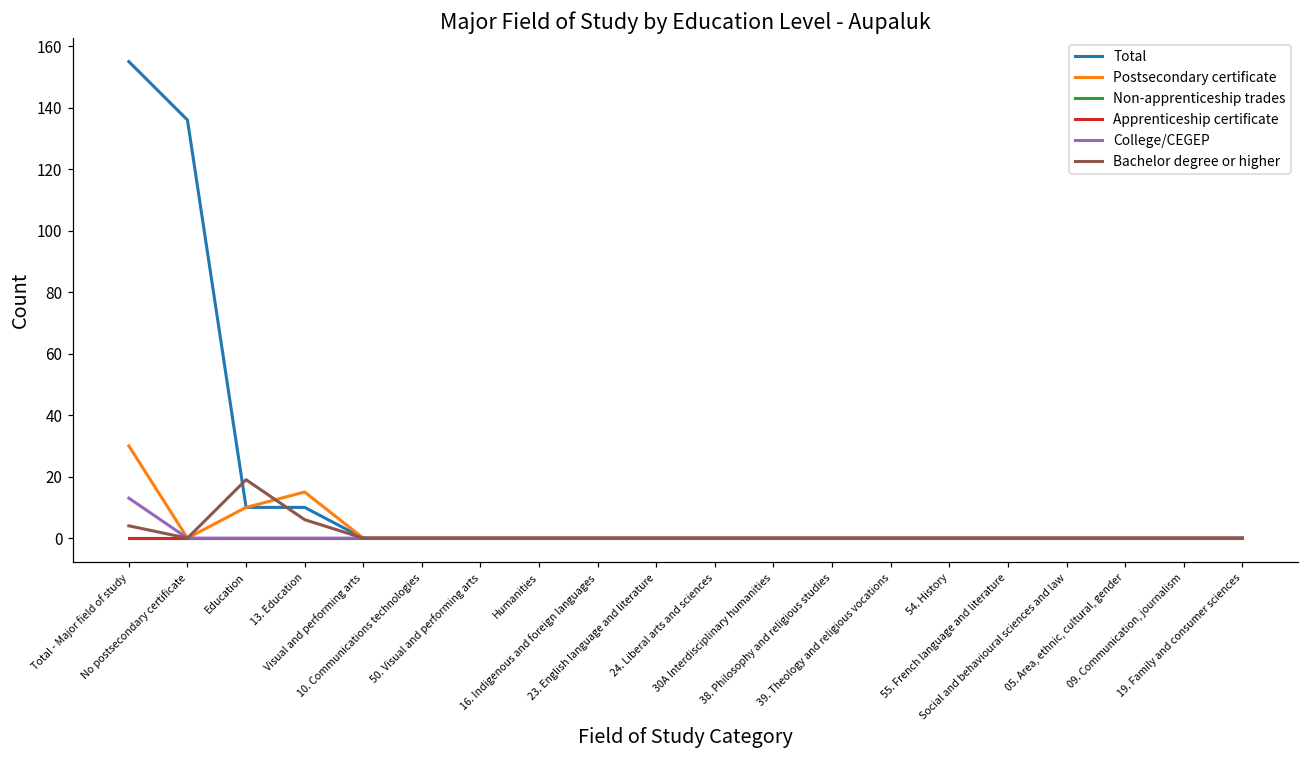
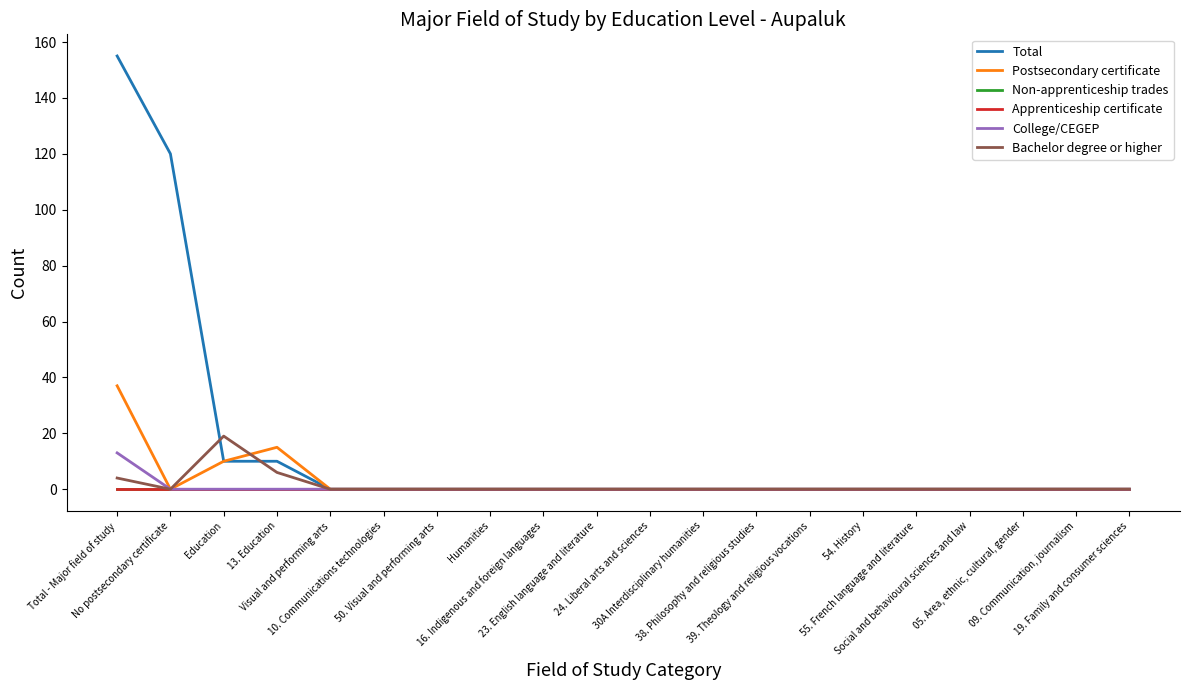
  {
    "Total": {
      "Total - Major field of study": 155,
-     "No postsecondary certificate": 136,
+     "No postsecondary certificate": 120,
      "13. Education": 10
    },
    "Postsecondary certificate": {
-     "Total - Major field of study": 30,
+     "Total - Major field of study": 37,
      "13. Education": 15
    },
    "Apprenticeship certificate": {
      "Total - Major field of study": 0
    },
    "College/CEGEP": {
      "Total - Major field of study": 13
    },
    "Bachelor degree or higher": {
      "Total - Major field of study": 4,
      "Education": 19,
      "13. Education": 6
    }
  }
